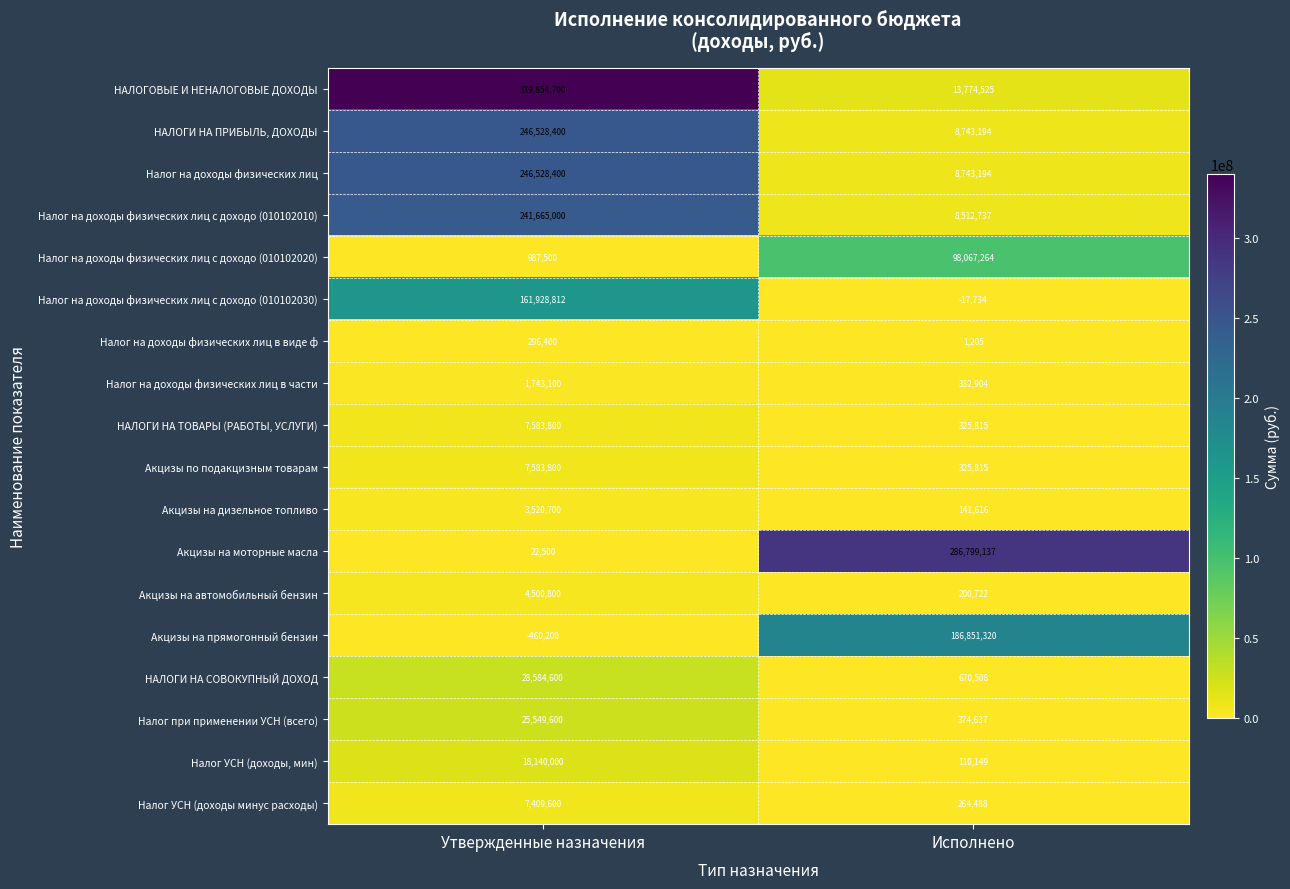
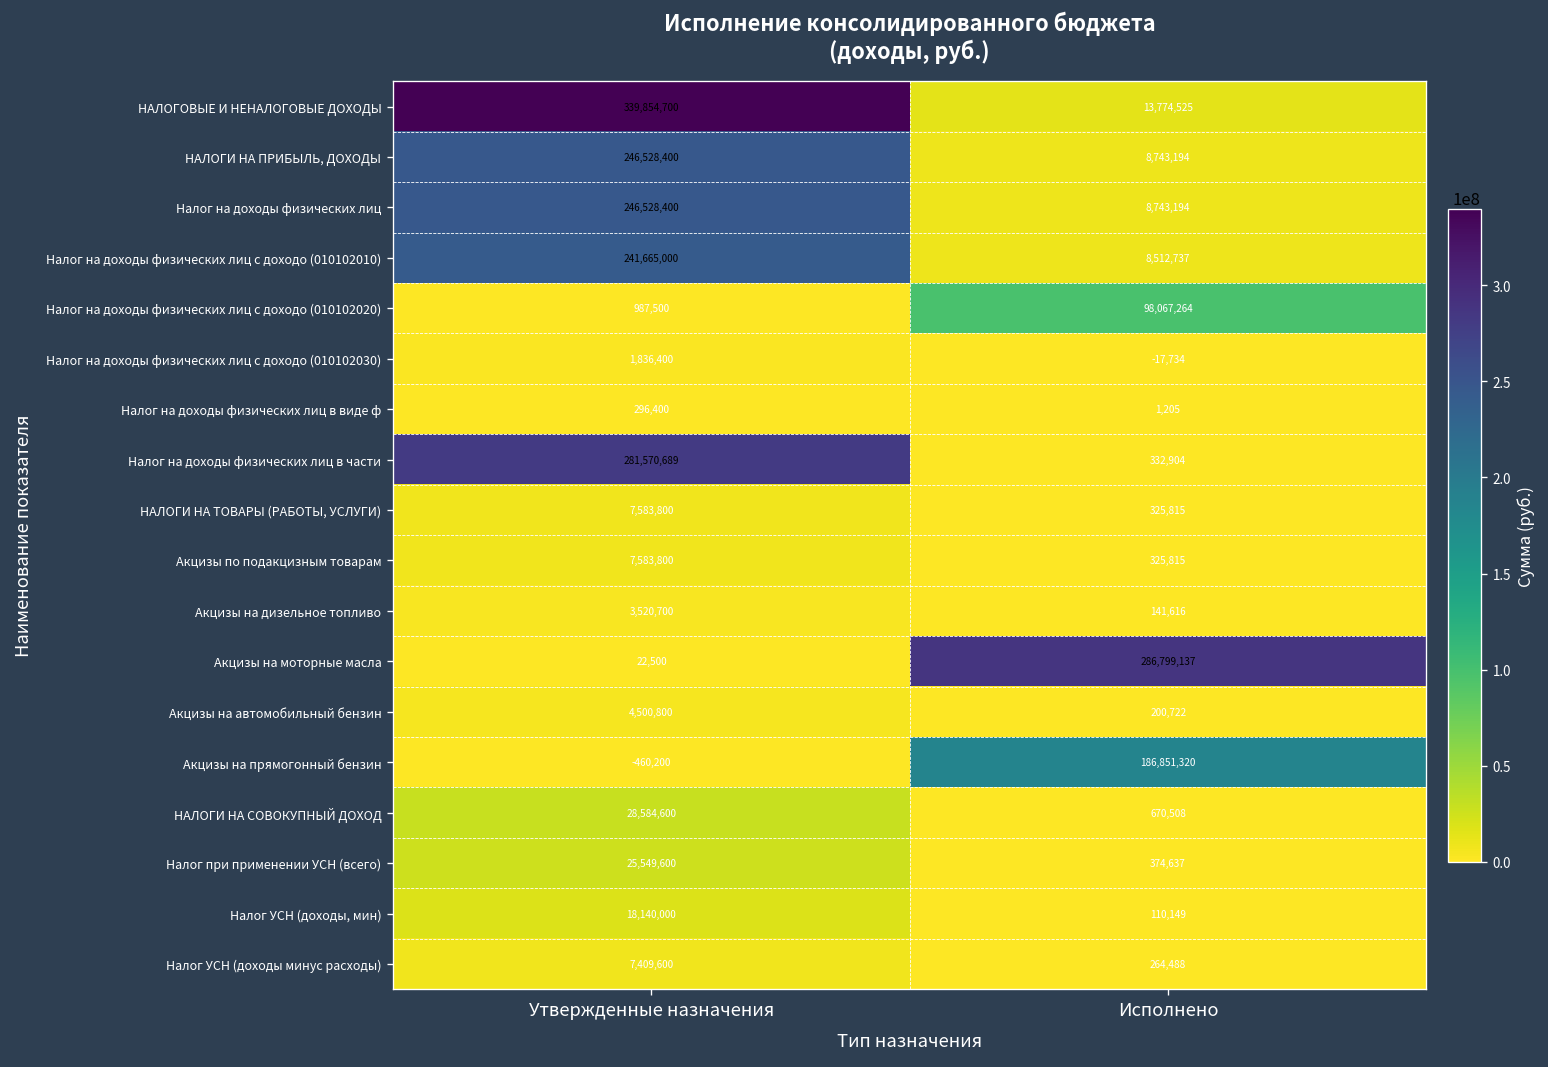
  {
    "НАЛОГОВЫЕ И НЕНАЛОГОВЫЕ ДОХОДЫ": {
      "Утвержденные назначения": "339,854,700",
      "Исполнено": "13,774,525"
    },
    "НАЛОГИ НА ПРИБЫЛЬ, ДОХОДЫ": {
      "Утвержденные назначения": "246,528,400",
      "Исполнено": "8,743,194"
    },
    "Налог на доходы физических лиц": {
      "Утвержденные назначения": "246,528,400",
      "Исполнено": "8,743,194"
    },
    "Налог на доходы физических лиц с доходо (010102010)": {
      "Утвержденные назначения": "241,665,000",
      "Исполнено": "8,512,737"
    },
    "Налог на доходы физических лиц с доходо (010102020)": {
      "Утвержденные назначения": "987,500",
      "Исполнено": "98,067,264"
    },
    "Налог на доходы физических лиц с доходо (010102030)": {
-     "Утвержденные назначения": "161,928,812",
+     "Утвержденные назначения": "1,836,400",
      "Исполнено": "-17,734"
    },
    "Налог на доходы физических лиц в виде ф": {
      "Утвержденные назначения": "296,400",
      "Исполнено": "1,205"
    },
    "Налог на доходы физических лиц в части": {
-     "Утвержденные назначения": "1,743,100",
+     "Утвержденные назначения": "281,570,689",
      "Исполнено": "332,904"
    },
    "НАЛОГИ НА ТОВАРЫ (РАБОТЫ, УСЛУГИ)": {
      "Утвержденные назначения": "7,583,800",
      "Исполнено": "325,815"
    },
    "Акцизы по подакцизным товарам": {
      "Утвержденные назначения": "7,583,800",
      "Исполнено": "325,815"
    },
    "Акцизы на дизельное топливо": {
      "Утвержденные назначения": "3,520,700",
      "Исполнено": "141,616"
    },
    "Акцизы на моторные масла": {
      "Утвержденные назначения": "22,500",
      "Исполнено": "286,799,137"
    },
    "Акцизы на автомобильный бензин": {
      "Утвержденные назначения": "4,500,800",
      "Исполнено": "200,722"
    },
    "Акцизы на прямогонный бензин": {
      "Утвержденные назначения": "-460,200",
      "Исполнено": "186,851,320"
    },
    "НАЛОГИ НА СОВОКУПНЫЙ ДОХОД": {
      "Утвержденные назначения": "28,584,600",
      "Исполнено": "670,508"
    },
    "Налог при применении УСН (всего)": {
      "Утвержденные назначения": "25,549,600",
      "Исполнено": "374,637"
    },
    "Налог УСН (доходы, мин)": {
      "Утвержденные назначения": "18,140,000",
      "Исполнено": "110,149"
    },
    "Налог УСН (доходы минус расходы)": {
      "Утвержденные назначения": "7,409,600",
      "Исполнено": "264,488"
    }
  }
